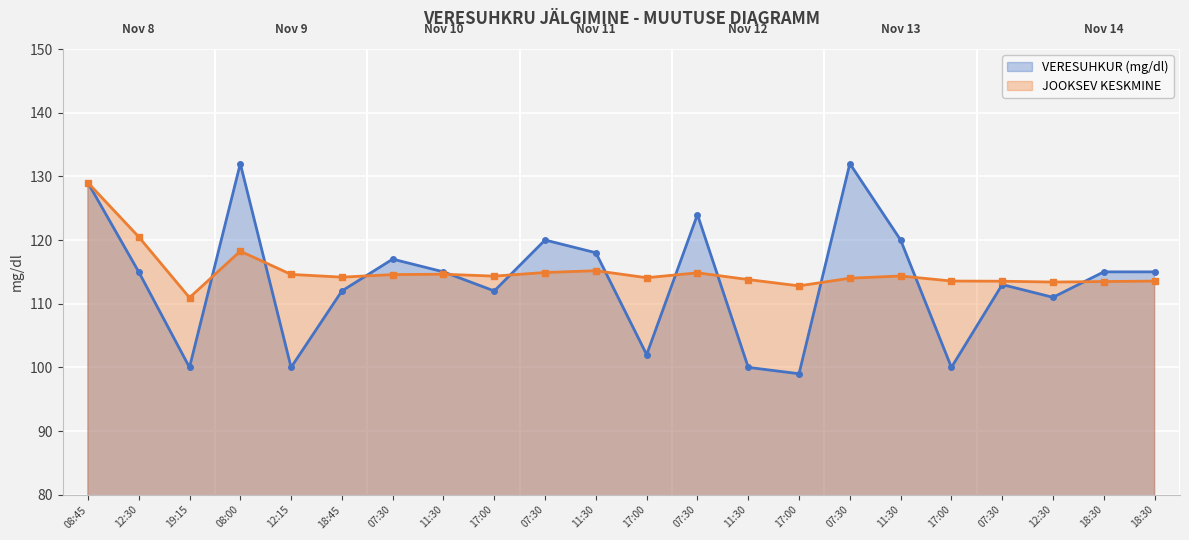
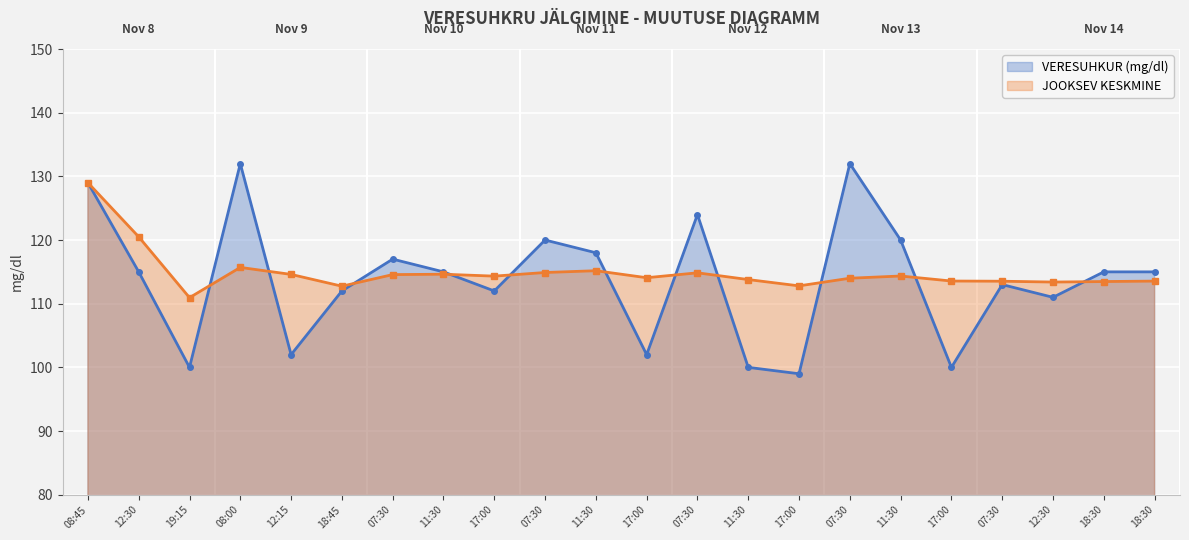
  {
    "VERESUHKUR (mg/dl)": {
      "19:15": 100,
      "08:00": 132,
-     "12:15": 100,
+     "12:15": 102,
      "18:45": 112
    },
    "JOOKSEV KESKMINE": {
      "19:15": 111,
-     "08:00": 118,
+     "08:00": 116,
      "12:15": 115,
-     "18:45": 114
+     "18:45": 113
    }
  }
